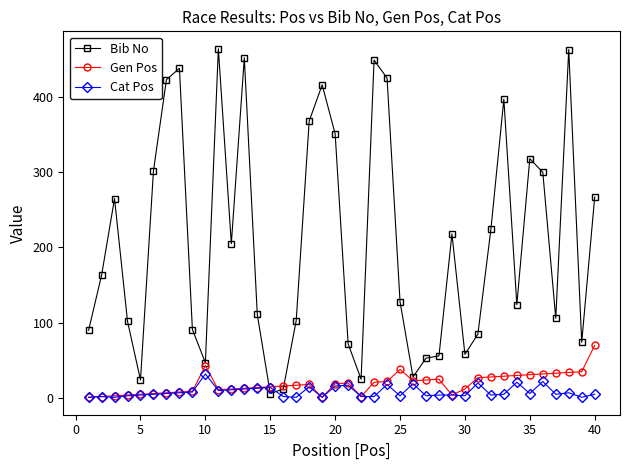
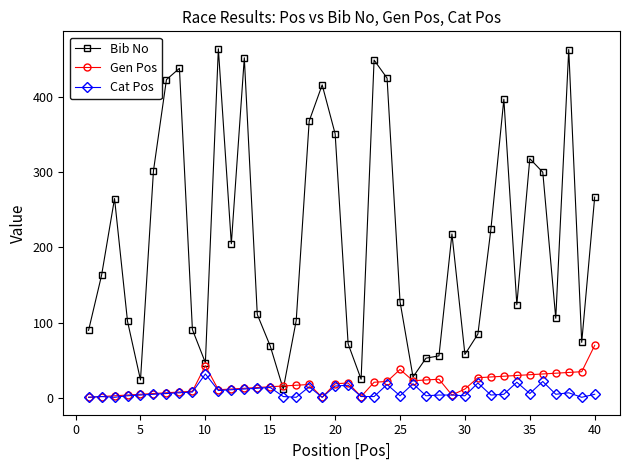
  {
    "Bib No": {
      "5": 20,
      "10": 50,
-     "15": 10,
+     "15": 70,
      "20": 350,
      "25": 130,
      "30": 60,
      "35": 320,
      "40": 270
    },
    "Gen Pos": {
      "10": 40,
      "25": 40,
      "30": 10,
      "35": 30,
      "40": 70
    },
    "Cat Pos": {
      "10": 30,
      "25": 0,
      "30": 0,
      "35": 10,
      "40": 10
    }
  }
